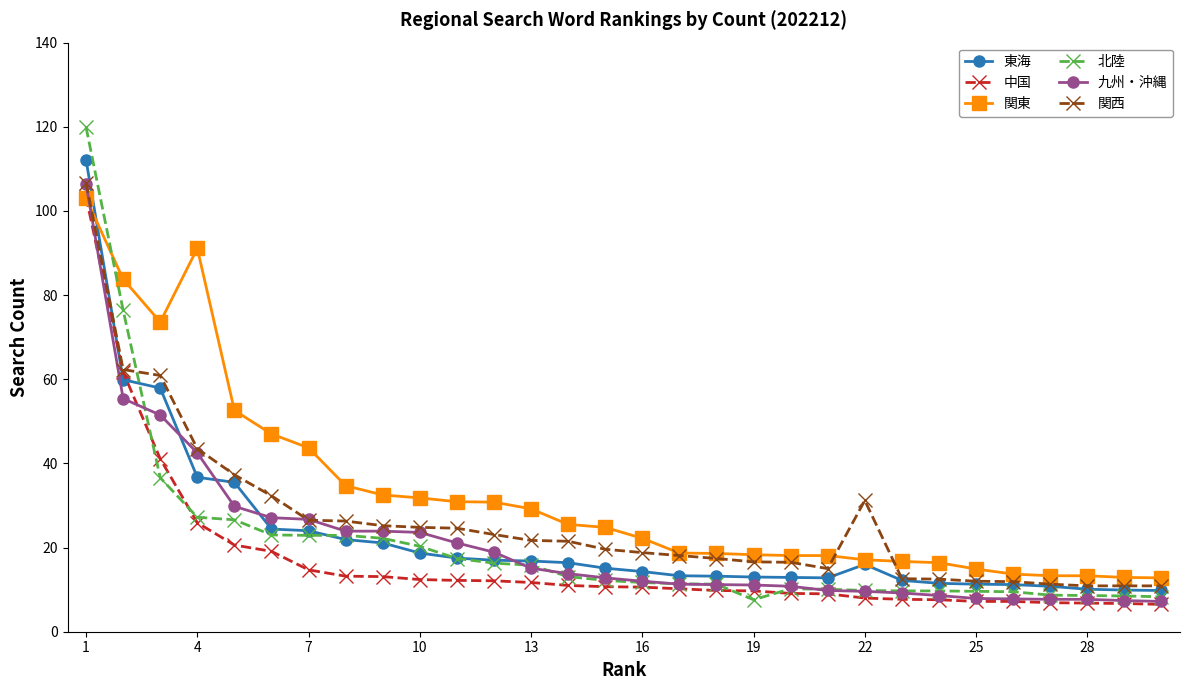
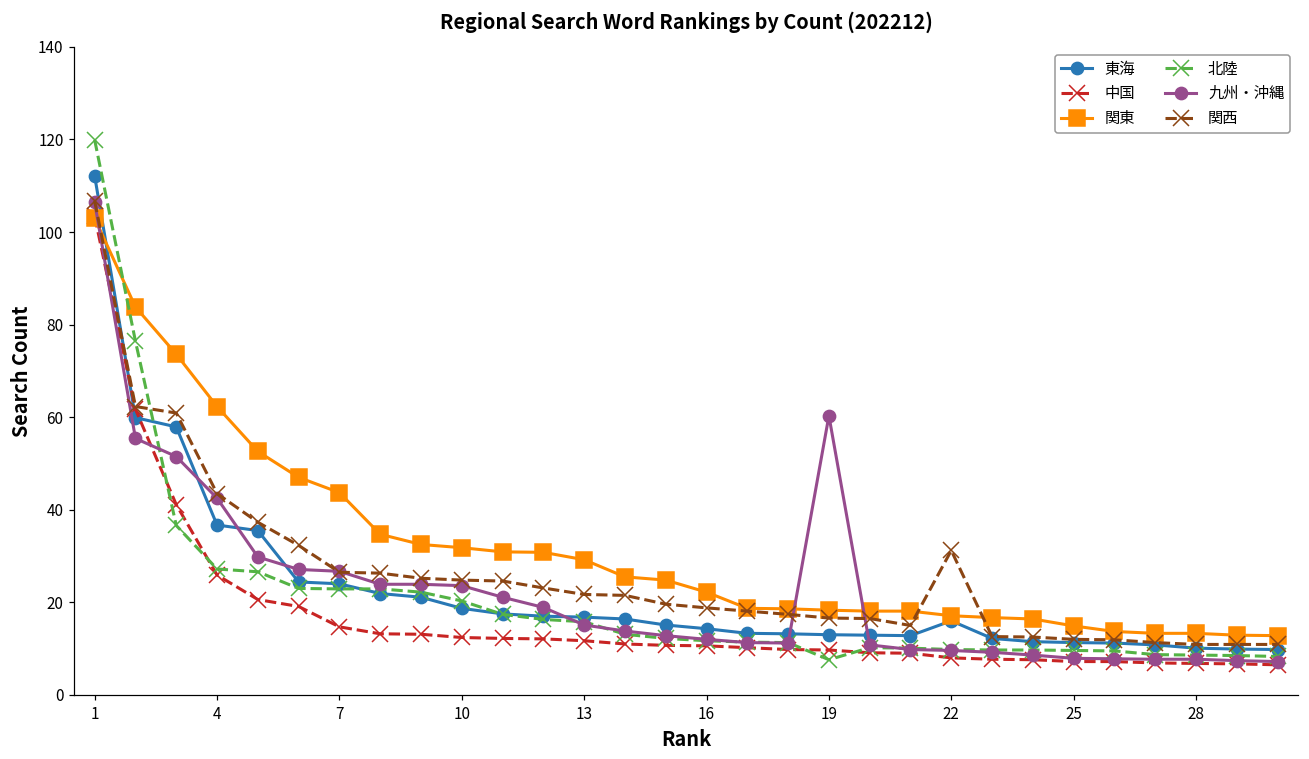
  {
    "東海": {
      "1": 112,
      "4": 37,
      "7": 24,
      "10": 19,
      "13": 17,
      "16": 14,
      "19": 13,
      "22": 16,
      "25": 11,
      "28": 10
    },
    "中国": {
      "4": 26,
      "7": 15,
      "10": 12,
      "13": 12,
      "16": 11,
      "19": 10,
      "22": 8,
      "25": 7,
      "28": 7
    },
    "関東": {
-     "4": 91,
+     "4": 62,
      "7": 44,
      "10": 32,
      "13": 29,
      "16": 22,
      "19": 18,
      "22": 17,
      "25": 15,
      "28": 13
    },
    "北陸": {
      "1": 120,
      "4": 27,
      "7": 23,
      "10": 20,
      "13": 16,
      "19": 8,
      "25": 10,
      "28": 9
    },
    "九州・沖縄": {
      "4": 43,
      "10": 24,
      "13": 15,
-     "19": 11,
+     "19": 60,
      "25": 8,
      "28": 8
    },
    "関西": {
      "4": 44,
      "10": 25,
      "13": 22,
      "16": 19,
      "19": 17,
      "22": 31,
      "25": 12,
      "28": 11
    }
  }
